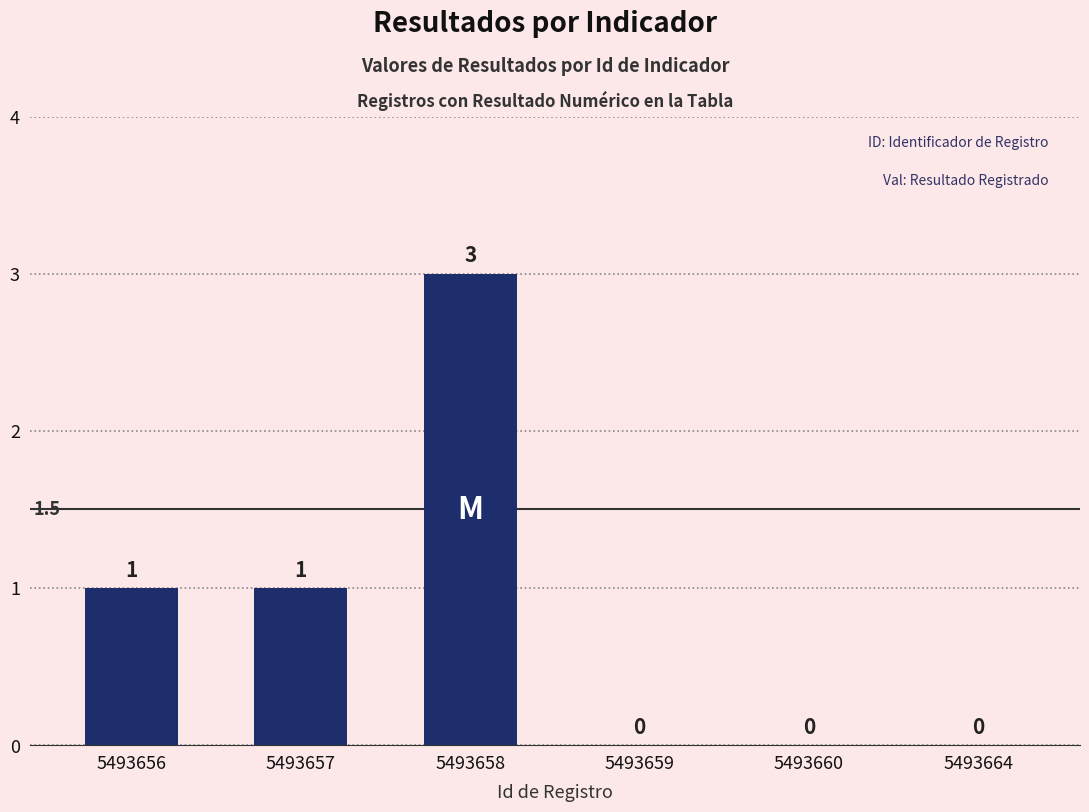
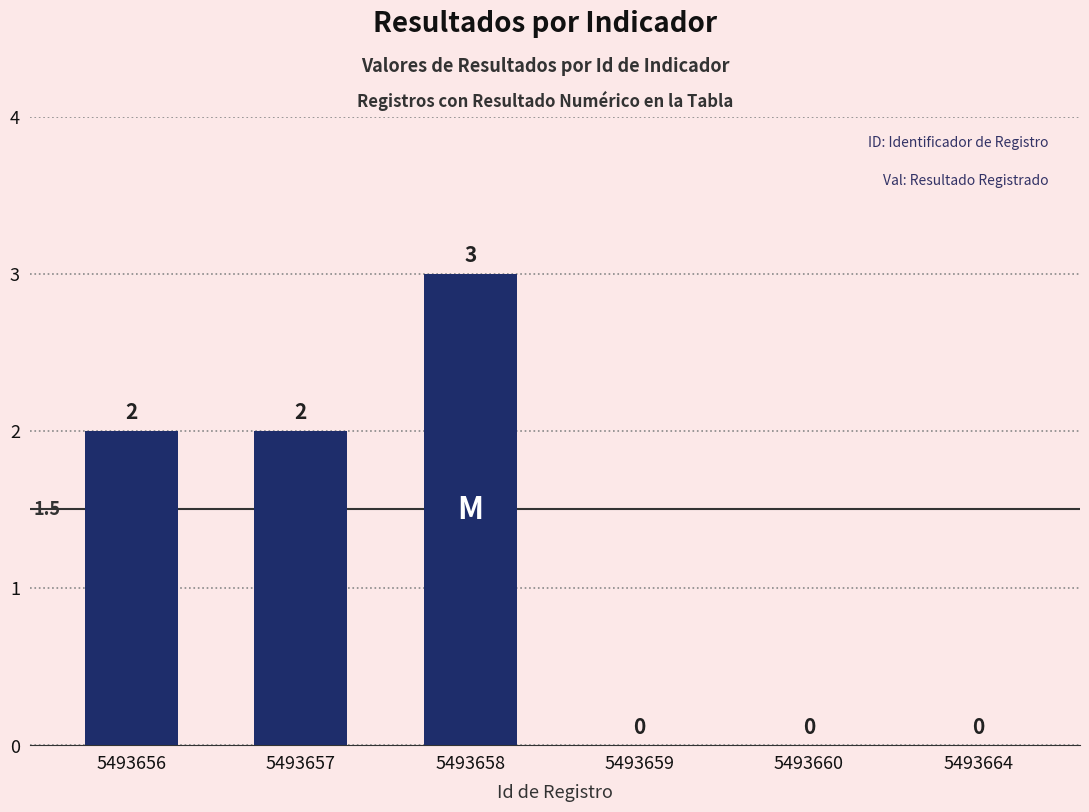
  {
-   "5493656": 1,
-   "5493657": 1,
+   "5493656": 2,
+   "5493657": 2,
    "5493658": 3,
    "5493659": 0,
    "5493660": 0,
    "5493664": 0
  }
